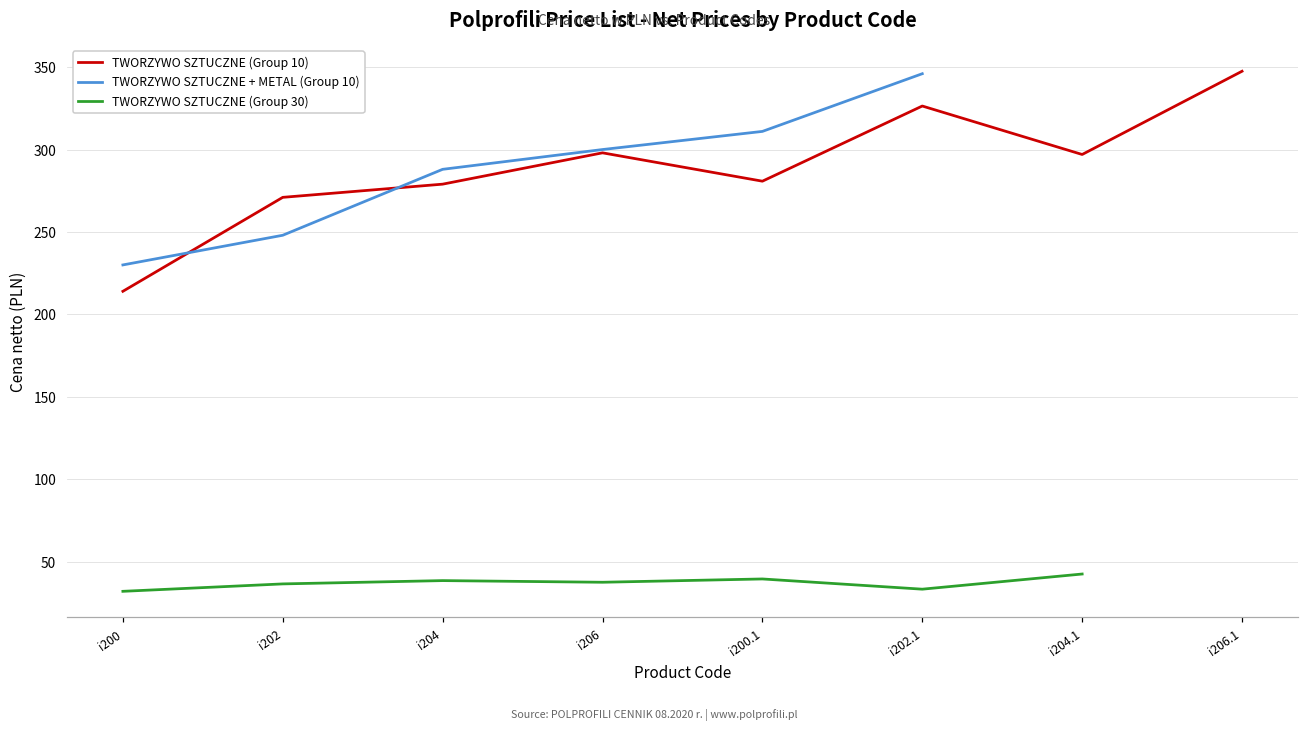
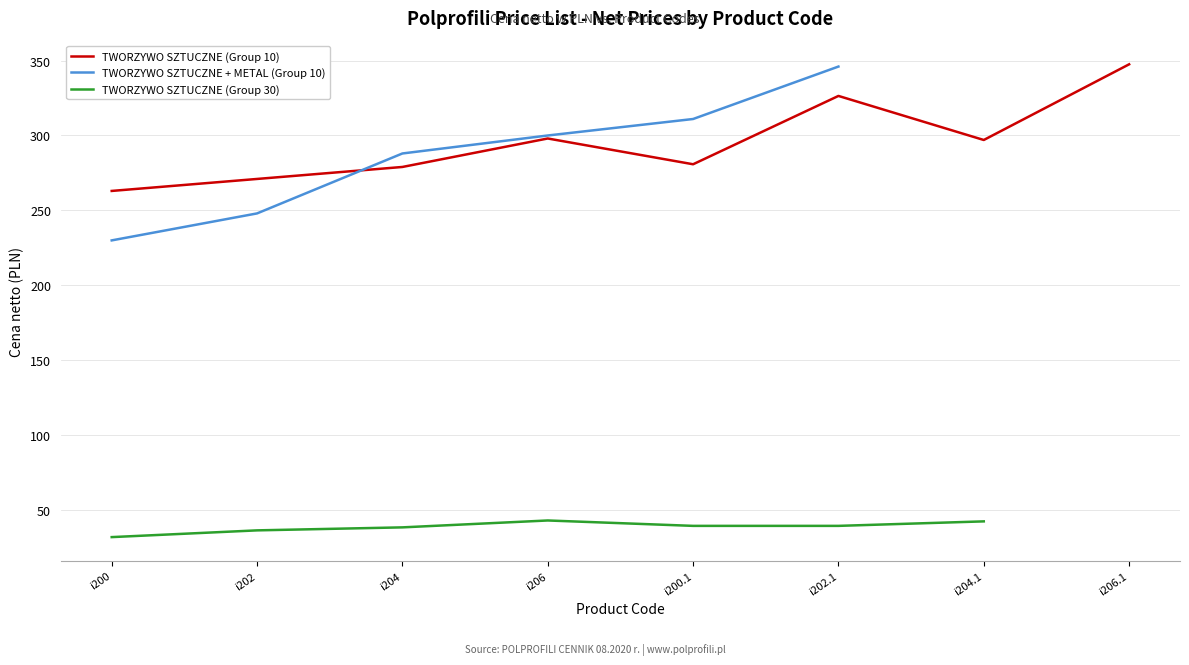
  {
    "TWORZYWO SZTUCZNE (Group 10)": {
-     "i200": 214,
+     "i200": 263,
      "i202": 271,
      "i204": 279,
      "i206": 298,
      "i200.1": 281,
      "i202.1": 326,
      "i204.1": 297,
      "i206.1": 348
    },
    "TWORZYWO SZTUCZNE + METAL (Group 10)": {
      "i200": 230,
      "i202": 248,
      "i204": 288,
      "i206": 300,
      "i200.1": 311,
      "i202.1": 346
    },
    "TWORZYWO SZTUCZNE (Group 30)": {
      "i200": 32,
      "i202": 37,
      "i204": 39,
-     "i206": 38,
+     "i206": 43,
      "i200.1": 40,
-     "i202.1": 33,
+     "i202.1": 40,
      "i204.1": 43
    }
  }
